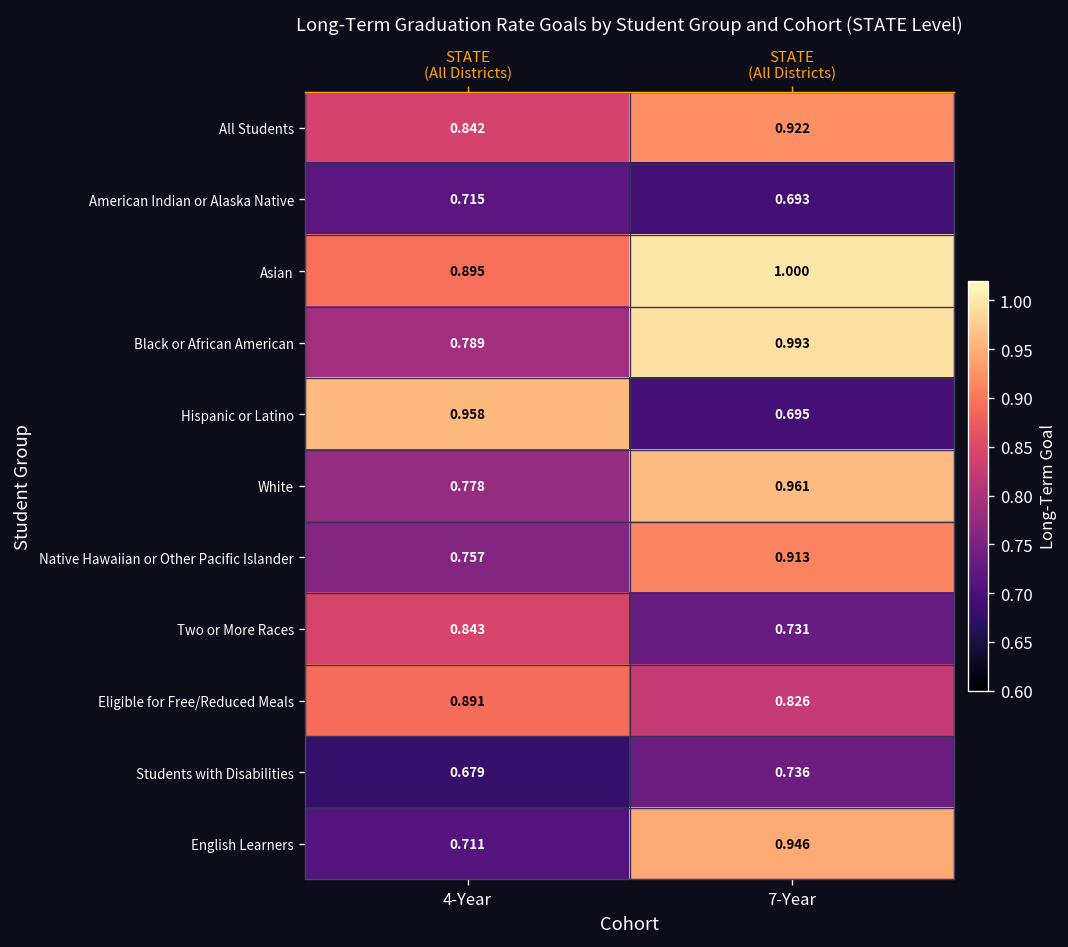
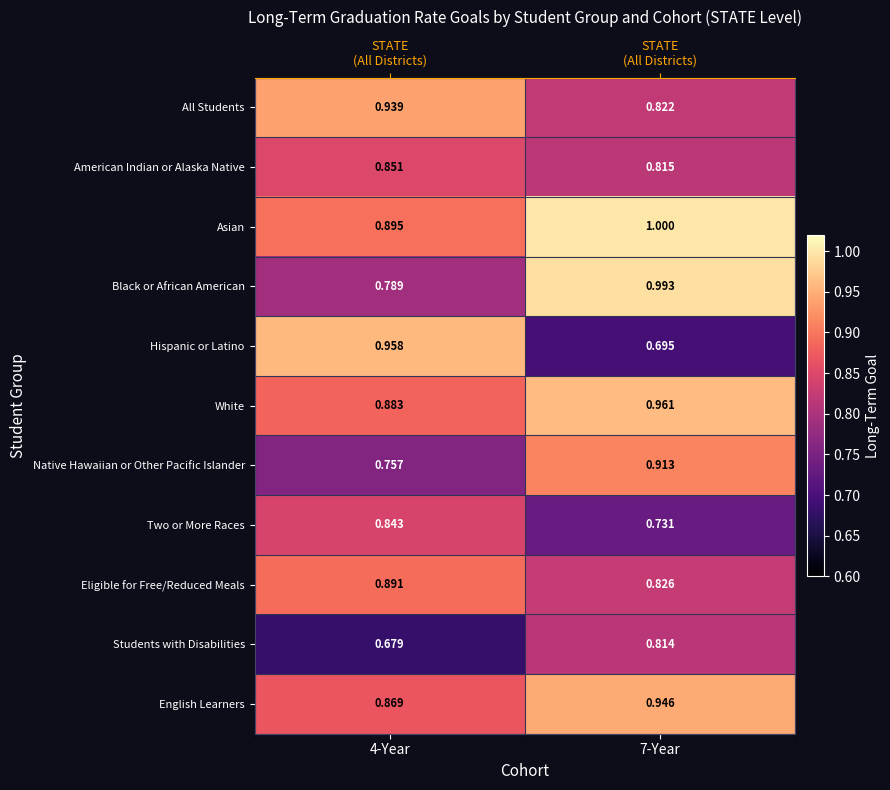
  {
    "All Students": {
-     "4-Year": 0.842,
-     "7-Year": 0.922
+     "4-Year": 0.939,
+     "7-Year": 0.822
    },
    "American Indian or Alaska Native": {
-     "4-Year": 0.715,
-     "7-Year": 0.693
+     "4-Year": 0.851,
+     "7-Year": 0.815
    },
    "Asian": {
      "4-Year": 0.895,
      "7-Year": 1.000
    },
    "Black or African American": {
      "4-Year": 0.789,
      "7-Year": 0.993
    },
    "Hispanic or Latino": {
      "4-Year": 0.958,
      "7-Year": 0.695
    },
    "White": {
-     "4-Year": 0.778,
+     "4-Year": 0.883,
      "7-Year": 0.961
    },
    "Native Hawaiian or Other Pacific Islander": {
      "4-Year": 0.757,
      "7-Year": 0.913
    },
    "Two or More Races": {
      "4-Year": 0.843,
      "7-Year": 0.731
    },
    "Eligible for Free/Reduced Meals": {
      "4-Year": 0.891,
      "7-Year": 0.826
    },
    "Students with Disabilities": {
      "4-Year": 0.679,
-     "7-Year": 0.736
+     "7-Year": 0.814
    },
    "English Learners": {
-     "4-Year": 0.711,
+     "4-Year": 0.869,
      "7-Year": 0.946
    }
  }
